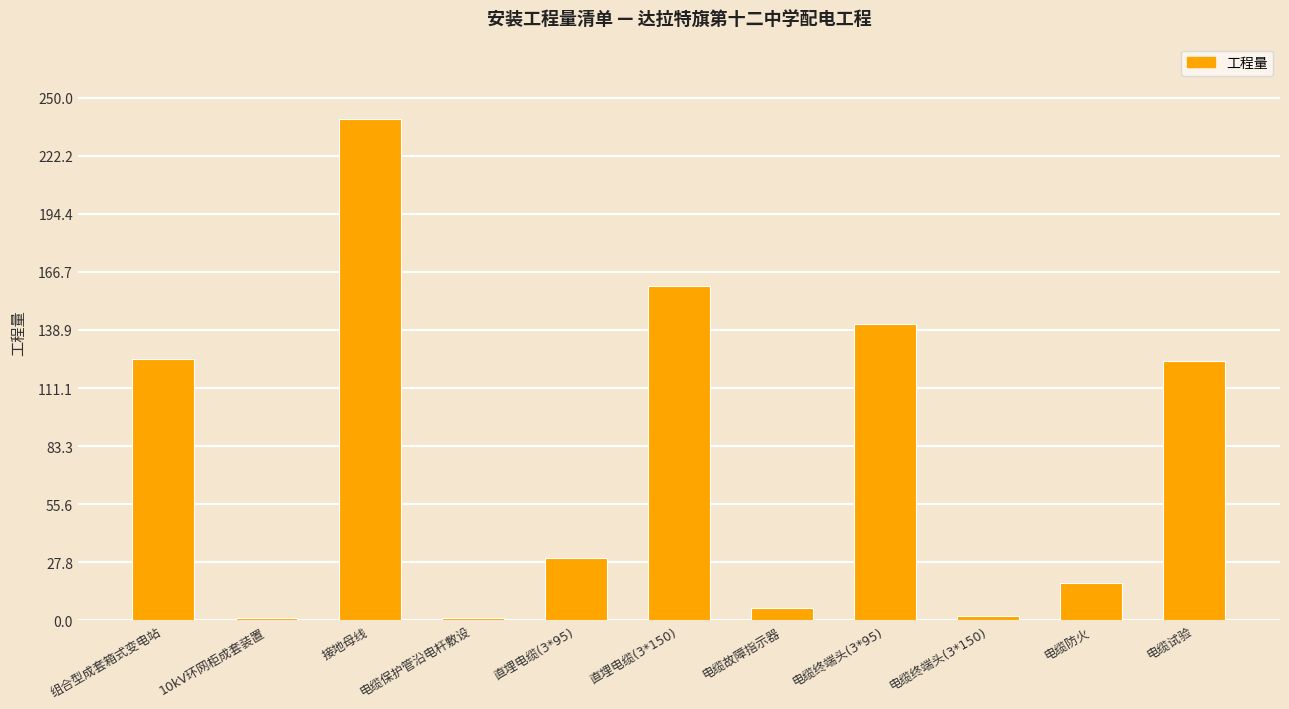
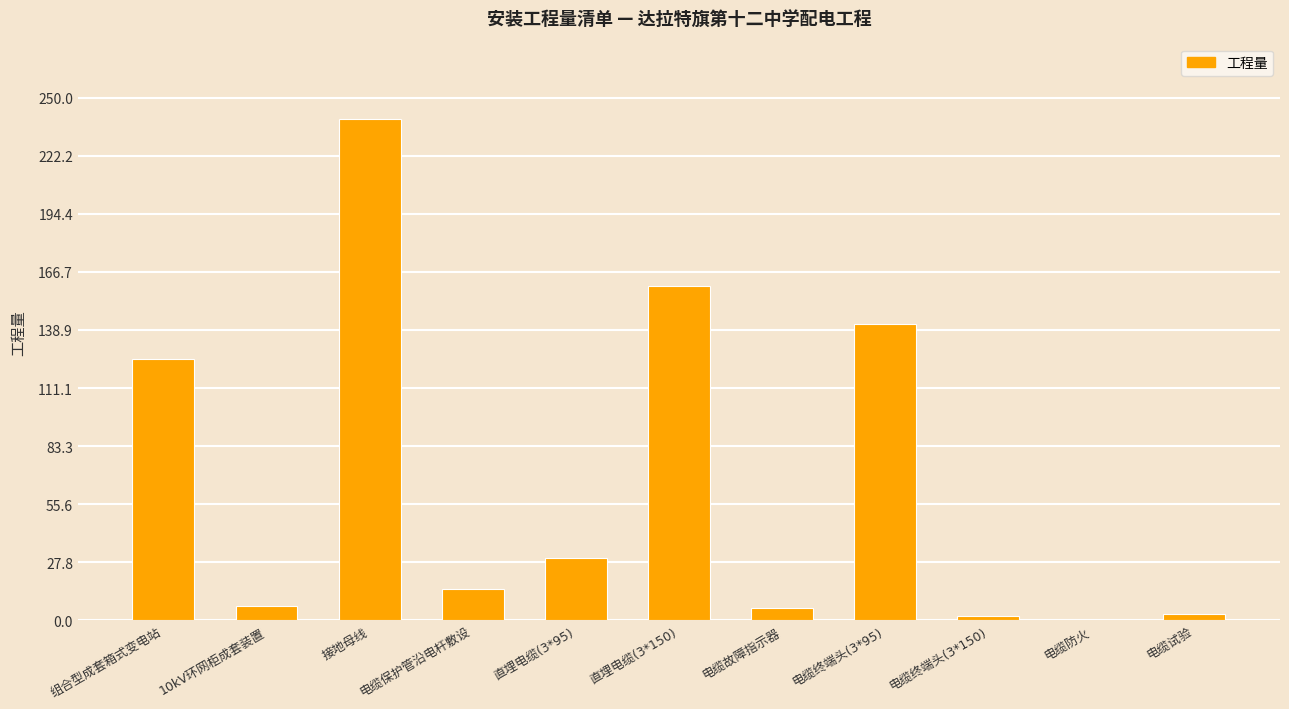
  {
    "组合型成套箱式变电站": 125,
-   "10kV环网柜成套装置": 1,
+   "10kV环网柜成套装置": 7,
    "接地母线": 240,
-   "电缆保护管沿电杆敷设": 1,
+   "电缆保护管沿电杆敷设": 15,
    "直埋电缆(3*95)": 30,
    "直埋电缆(3*150)": 160,
    "电缆故障指示器": 6,
    "电缆终端头(3*95)": 142,
    "电缆终端头(3*150)": 2,
-   "电缆防火": 18,
-   "电缆试验": 124
+   "电缆防火": 0,
+   "电缆试验": 3
  }
